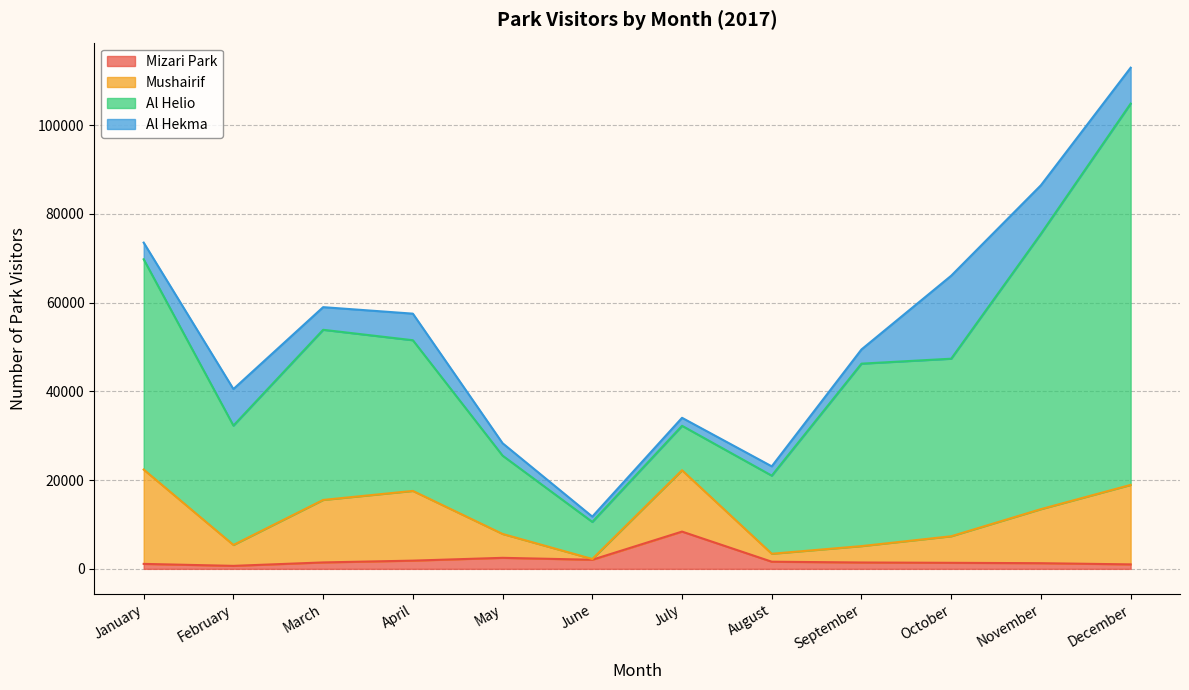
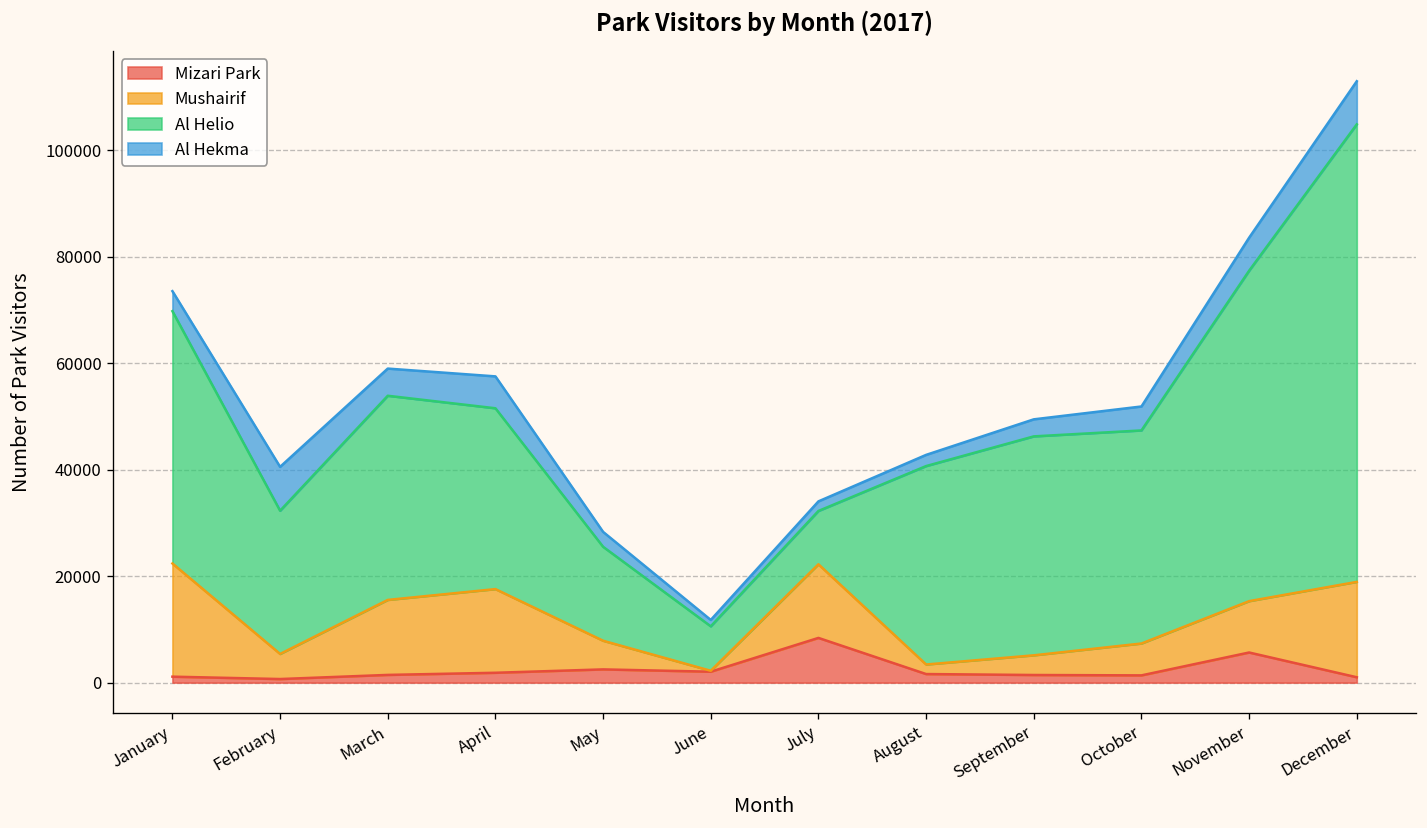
  {
    "Mizari Park": {
      "January": 1000,
      "February": 1000,
      "March": 1000,
      "April": 2000,
      "May": 2000,
      "July": 8000,
      "August": 2000,
      "September": 1000,
      "October": 1000,
-     "November": 1000,
+     "November": 6000,
      "December": 1000
    },
    "Mushairif": {
      "January": 21000,
      "February": 5000,
      "March": 14000,
      "April": 16000,
      "May": 5000,
      "July": 14000,
      "August": 2000,
      "September": 4000,
      "October": 6000,
-     "November": 12000,
+     "November": 10000,
      "December": 18000
    },
    "Al Helio": {
      "January": 47000,
      "February": 27000,
      "March": 38000,
      "April": 34000,
      "May": 18000,
      "June": 8000,
      "July": 10000,
-     "August": 18000,
+     "August": 37000,
      "September": 41000,
      "October": 40000,
      "November": 62000,
      "December": 86000
    },
    "Al Hekma": {
      "January": 4000,
      "February": 8000,
      "March": 5000,
      "April": 6000,
      "May": 3000,
      "June": 1000,
      "July": 2000,
      "August": 2000,
      "September": 3000,
-     "October": 19000,
-     "November": 11000,
+     "October": 5000,
+     "November": 6000,
      "December": 8000
    }
  }
